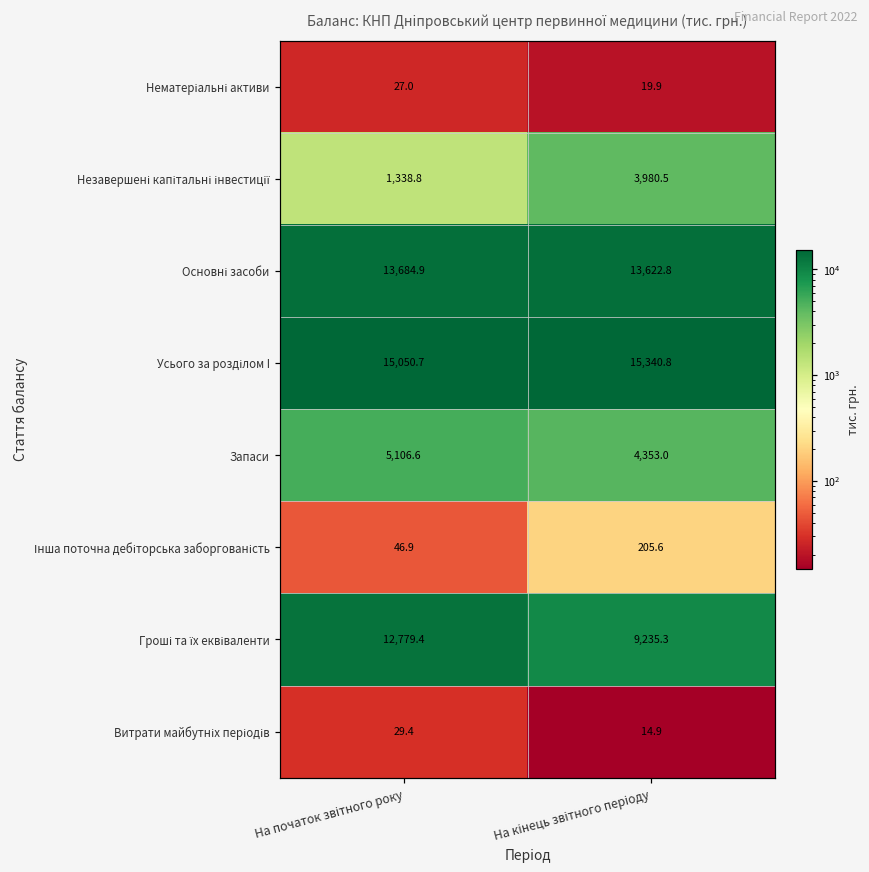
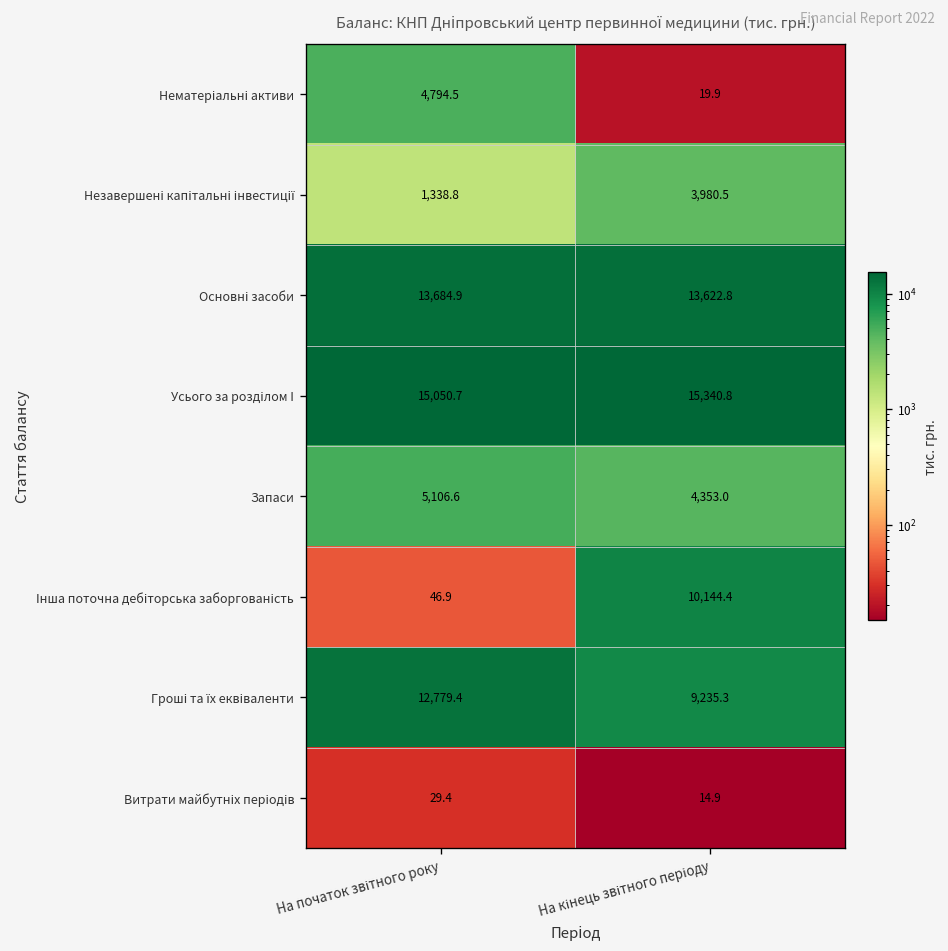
  {
    "Нематеріальні активи": {
-     "На початок звітного року": "27.0",
+     "На початок звітного року": "4,794.5",
      "На кінець звітного періоду": "19.9"
    },
    "Незавершені капітальні інвестиції": {
      "На початок звітного року": "1,338.8",
      "На кінець звітного періоду": "3,980.5"
    },
    "Основні засоби": {
      "На початок звітного року": "13,684.9",
      "На кінець звітного періоду": "13,622.8"
    },
    "Усього за розділом I": {
      "На початок звітного року": "15,050.7",
      "На кінець звітного періоду": "15,340.8"
    },
    "Запаси": {
      "На початок звітного року": "5,106.6",
      "На кінець звітного періоду": "4,353.0"
    },
    "Інша поточна дебіторська заборгованість": {
      "На початок звітного року": "46.9",
-     "На кінець звітного періоду": "205.6"
+     "На кінець звітного періоду": "10,144.4"
    },
    "Гроші та їх еквіваленти": {
      "На початок звітного року": "12,779.4",
      "На кінець звітного періоду": "9,235.3"
    },
    "Витрати майбутніх періодів": {
      "На початок звітного року": "29.4",
      "На кінець звітного періоду": "14.9"
    }
  }
